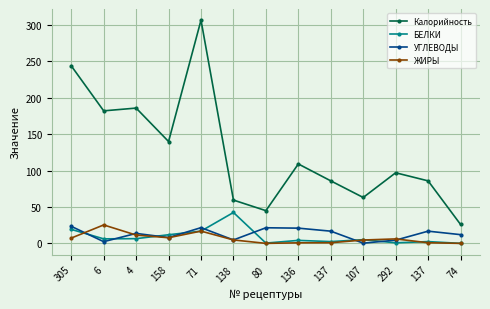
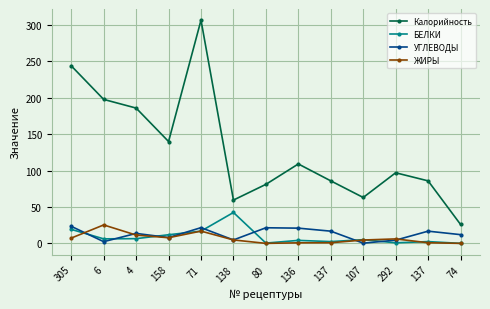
  {
    "Калорийность": {
      "305": 240,
-     "6": 180,
+     "6": 200,
      "4": 190,
      "158": 140,
      "71": 310,
      "138": 60,
-     "80": 40,
+     "80": 80,
      "136": 110,
      "107": 60,
      "292": 100,
      "74": 30
    },
    "БЕЛКИ": {
      "305": 20,
      "6": 10,
      "4": 10,
      "158": 10,
      "138": 40,
      "292": 0
    },
    "УГЛЕВОДЫ": {
      "305": 20,
      "6": 0,
      "71": 20,
      "80": 20,
      "136": 20,
      "107": 0,
      "74": 10
    },
    "ЖИРЫ": {
      "305": 10,
      "6": 30
    }
  }
